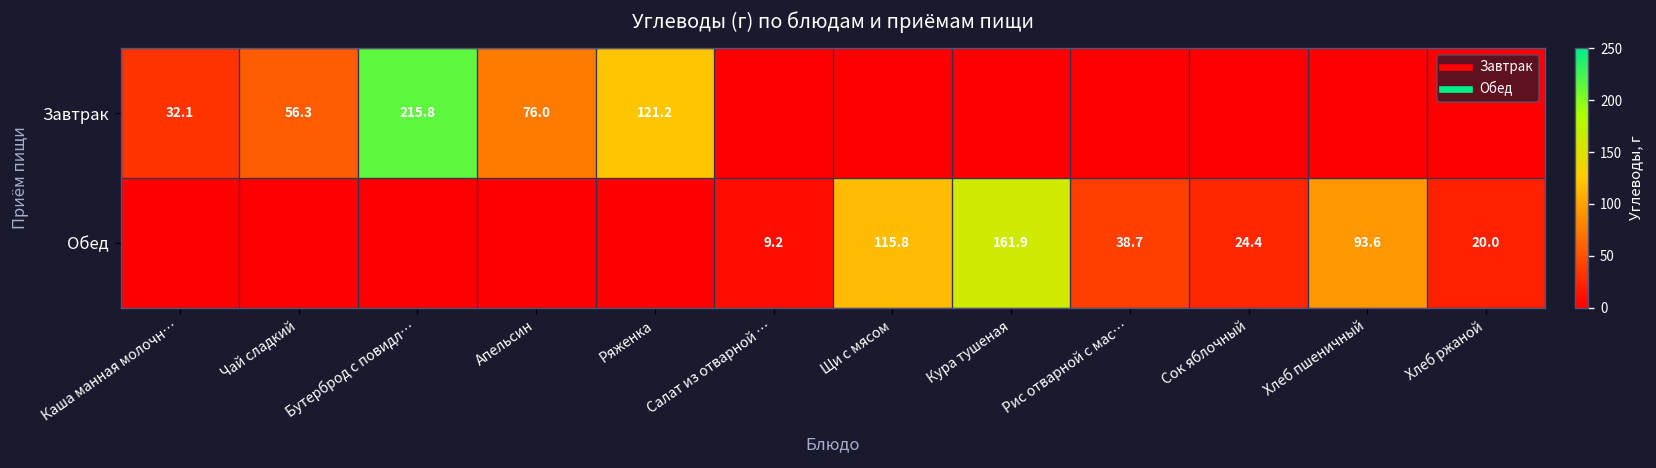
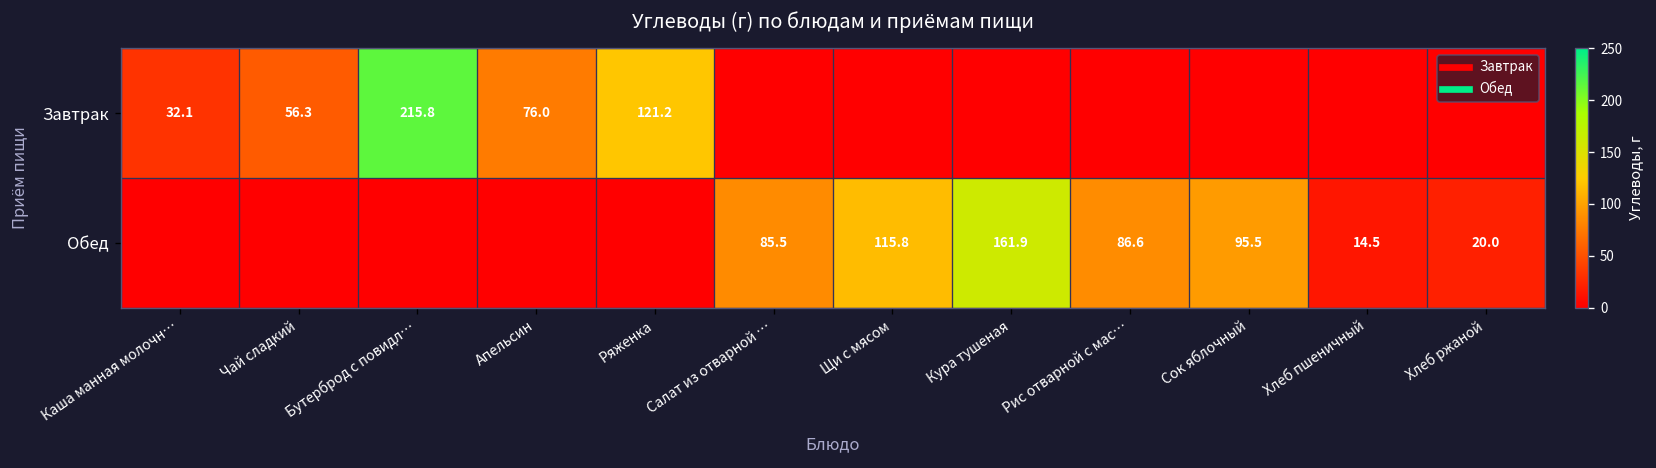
  {
    "Завтрак": {
      "Каша манная молочн…": 32.1,
      "Чай сладкий": 56.3,
      "Бутерброд с повидл…": 215.8,
      "Апельсин": 76.0,
      "Ряженка": 121.2
    },
    "Обед": {
-     "Салат из отварной …": 9.2,
+     "Салат из отварной …": 85.5,
      "Щи с мясом": 115.8,
      "Кура тушеная": 161.9,
-     "Рис отварной с мас…": 38.7,
-     "Сок яблочный": 24.4,
-     "Хлеб пшеничный": 93.6,
+     "Рис отварной с мас…": 86.6,
+     "Сок яблочный": 95.5,
+     "Хлеб пшеничный": 14.5,
      "Хлеб ржаной": 20.0
    }
  }
